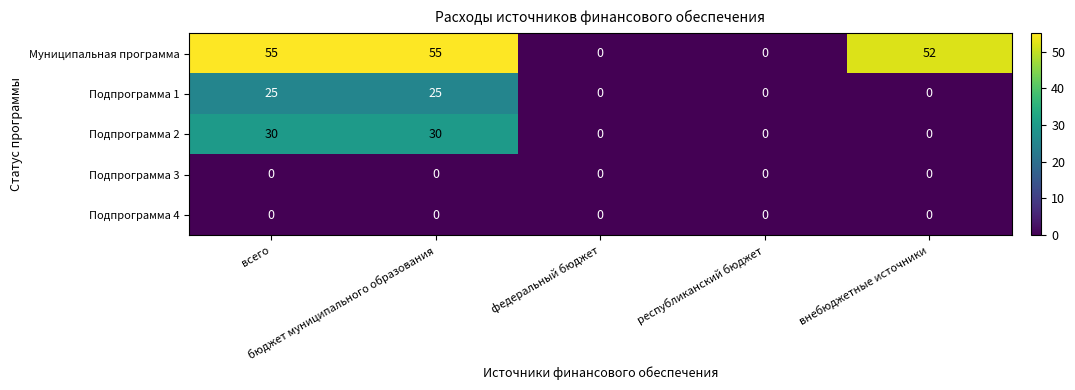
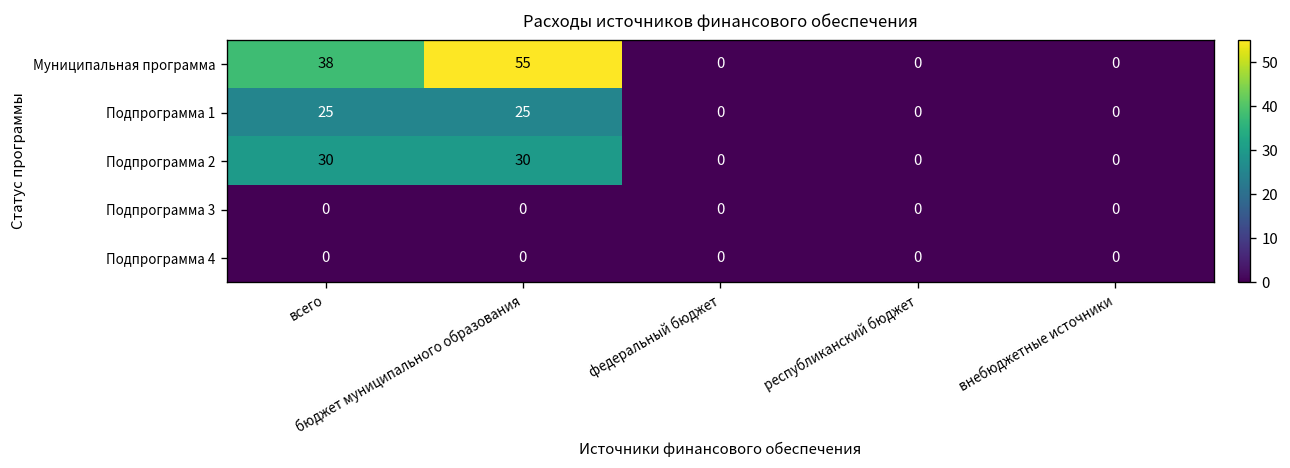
  {
    "Муниципальная программа": {
-     "всего": 55,
+     "всего": 38,
      "бюджет муниципального образования": 55,
      "федеральный бюджет": 0,
      "республиканский бюджет": 0,
-     "внебюджетные источники": 52
+     "внебюджетные источники": 0
    },
    "Подпрограмма 1": {
      "всего": 25,
      "бюджет муниципального образования": 25,
      "федеральный бюджет": 0,
      "республиканский бюджет": 0,
      "внебюджетные источники": 0
    },
    "Подпрограмма 2": {
      "всего": 30,
      "бюджет муниципального образования": 30,
      "федеральный бюджет": 0,
      "республиканский бюджет": 0,
      "внебюджетные источники": 0
    },
    "Подпрограмма 3": {
      "всего": 0,
      "бюджет муниципального образования": 0,
      "федеральный бюджет": 0,
      "республиканский бюджет": 0,
      "внебюджетные источники": 0
    },
    "Подпрограмма 4": {
      "всего": 0,
      "бюджет муниципального образования": 0,
      "федеральный бюджет": 0,
      "республиканский бюджет": 0,
      "внебюджетные источники": 0
    }
  }
